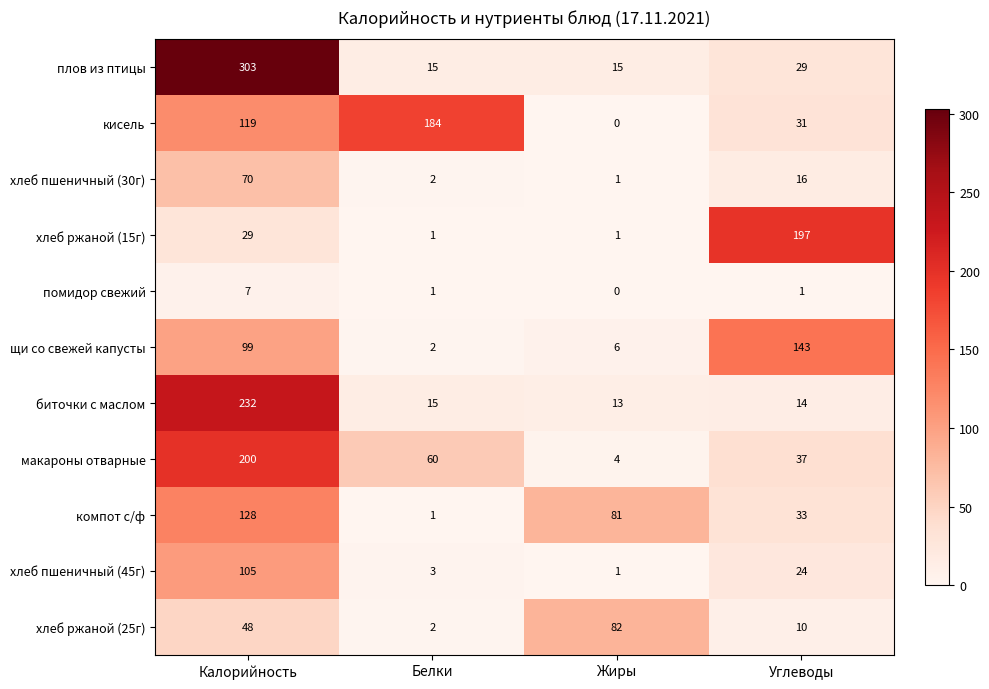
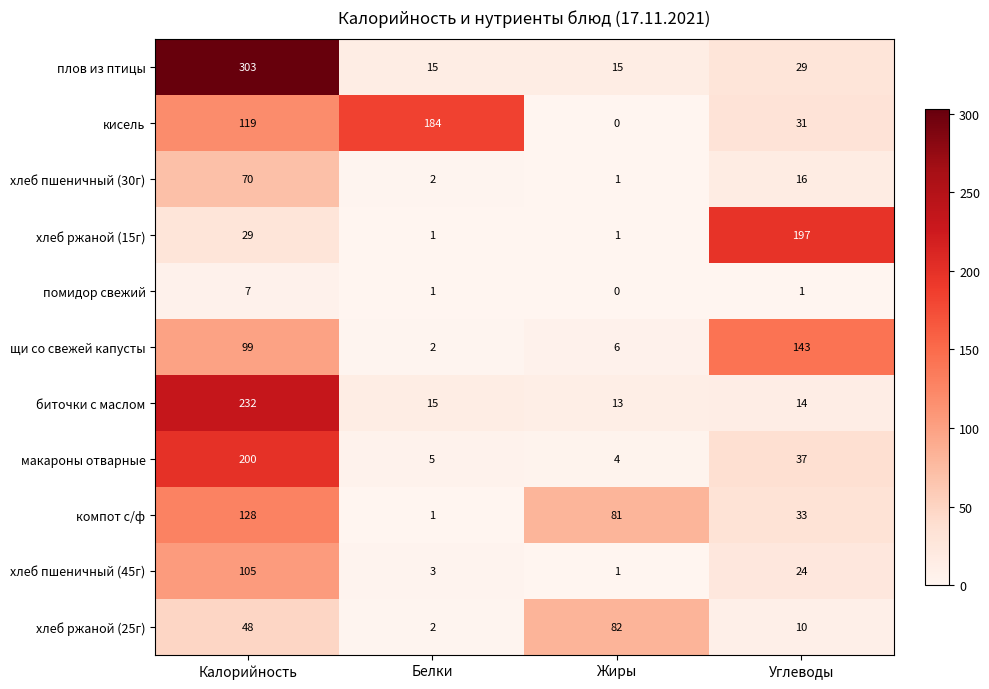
  {
    "плов из птицы": {
      "Калорийность": 303,
      "Белки": 15,
      "Жиры": 15,
      "Углеводы": 29
    },
    "кисель": {
      "Калорийность": 119,
      "Белки": 184,
      "Жиры": 0,
      "Углеводы": 31
    },
    "хлеб пшеничный (30г)": {
      "Калорийность": 70,
      "Белки": 2,
      "Жиры": 1,
      "Углеводы": 16
    },
    "хлеб ржаной (15г)": {
      "Калорийность": 29,
      "Белки": 1,
      "Жиры": 1,
      "Углеводы": 197
    },
    "помидор свежий": {
      "Калорийность": 7,
      "Белки": 1,
      "Жиры": 0,
      "Углеводы": 1
    },
    "щи со свежей капусты": {
      "Калорийность": 99,
      "Белки": 2,
      "Жиры": 6,
      "Углеводы": 143
    },
    "биточки с маслом": {
      "Калорийность": 232,
      "Белки": 15,
      "Жиры": 13,
      "Углеводы": 14
    },
    "макароны отварные": {
      "Калорийность": 200,
-     "Белки": 60,
+     "Белки": 5,
      "Жиры": 4,
      "Углеводы": 37
    },
    "компот с/ф": {
      "Калорийность": 128,
      "Белки": 1,
      "Жиры": 81,
      "Углеводы": 33
    },
    "хлеб пшеничный (45г)": {
      "Калорийность": 105,
      "Белки": 3,
      "Жиры": 1,
      "Углеводы": 24
    },
    "хлеб ржаной (25г)": {
      "Калорийность": 48,
      "Белки": 2,
      "Жиры": 82,
      "Углеводы": 10
    }
  }
